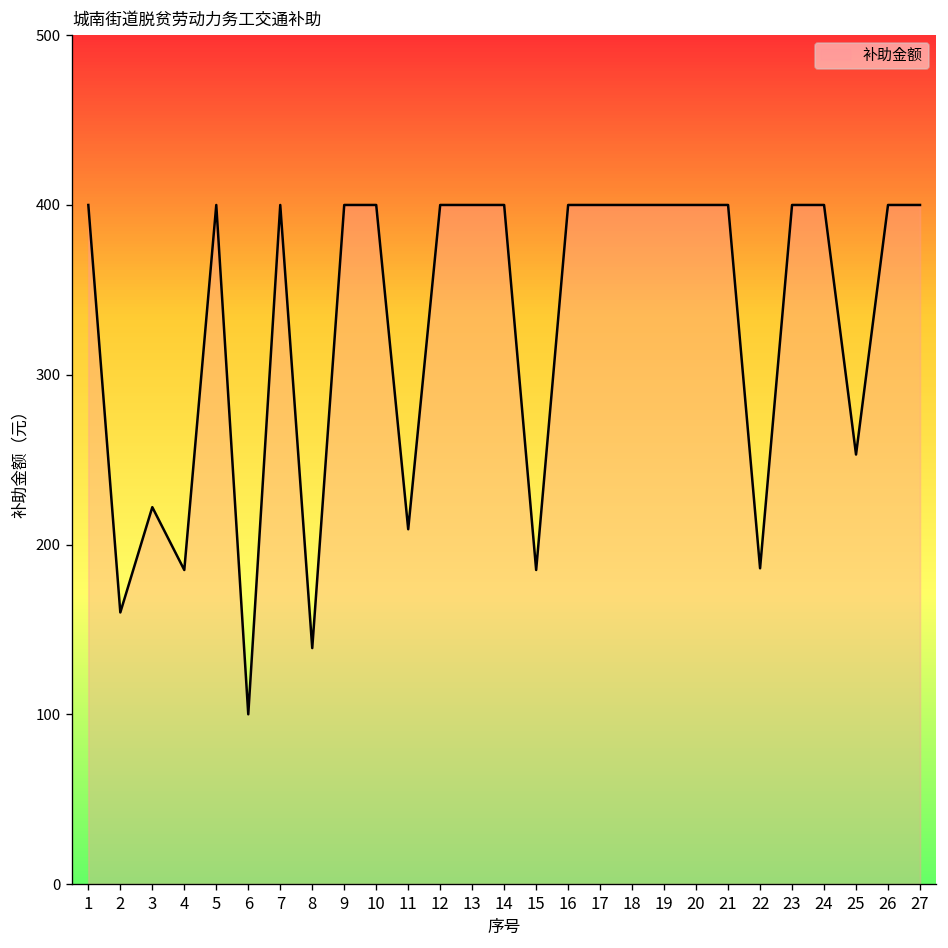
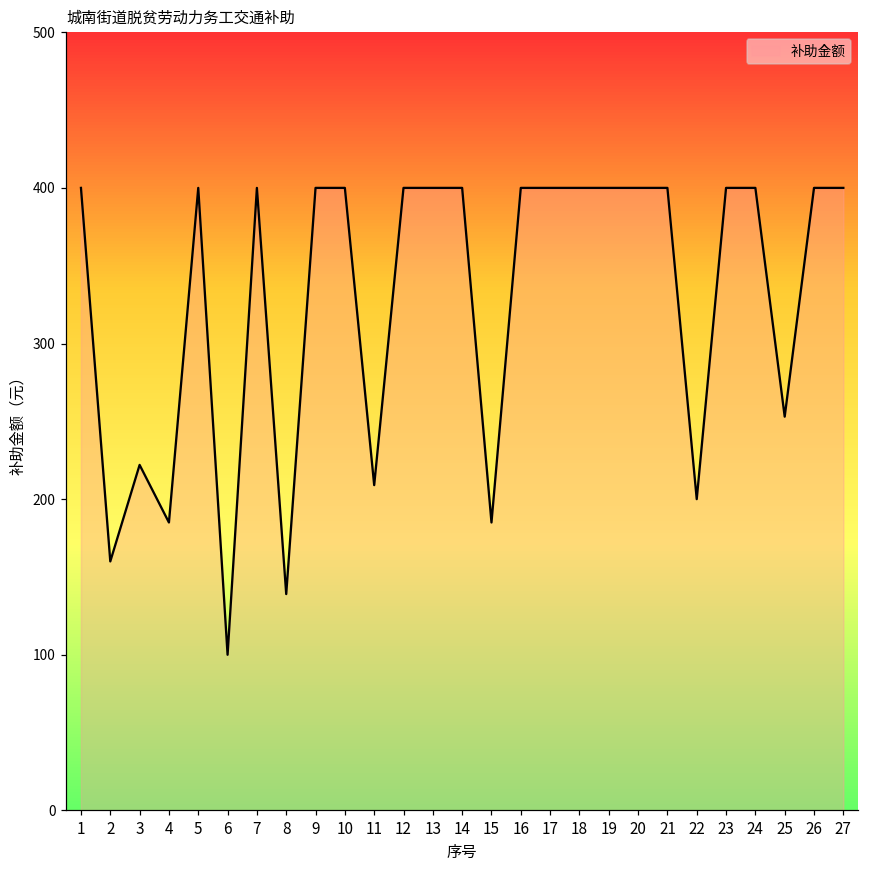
  {
    "1": 400,
    "2": 160,
    "3": 222,
    "4": 185,
    "5": 400,
    "6": 100,
    "7": 400,
    "8": 139,
    "9": 400,
    "10": 400,
    "11": 209,
    "12": 400,
    "13": 400,
    "14": 400,
    "15": 185,
    "16": 400,
    "17": 400,
    "18": 400,
    "19": 400,
    "20": 400,
    "21": 400,
-   "22": 186,
+   "22": 200,
    "23": 400,
    "24": 400,
    "25": 253,
    "26": 400,
    "27": 400
  }
